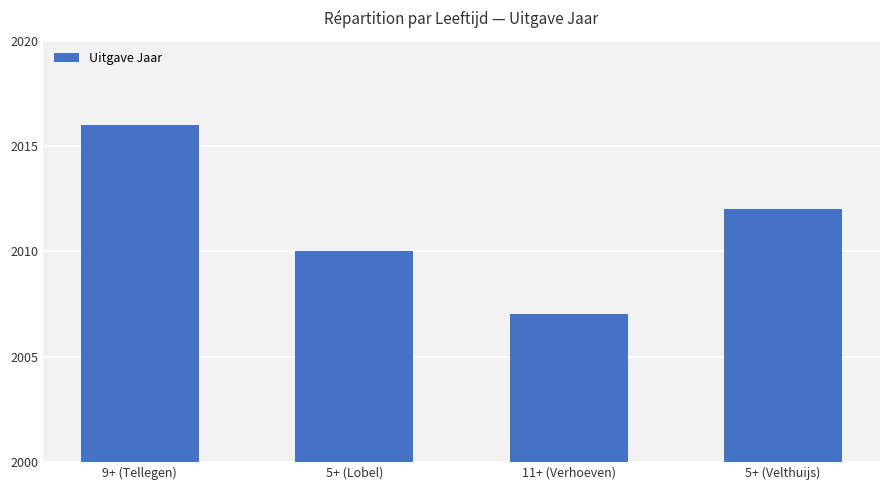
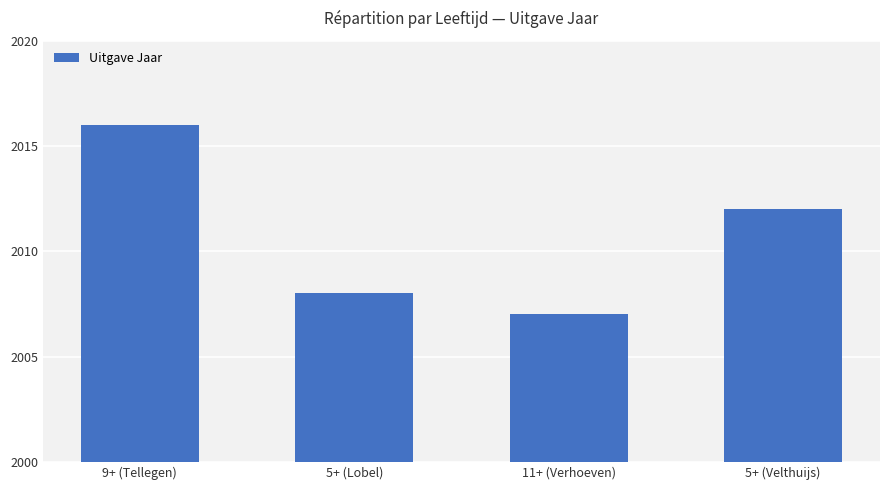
  {
    "9+ (Tellegen)": 2016,
-   "5+ (Lobel)": 2010,
+   "5+ (Lobel)": 2008,
    "11+ (Verhoeven)": 2007,
    "5+ (Velthuijs)": 2012
  }
